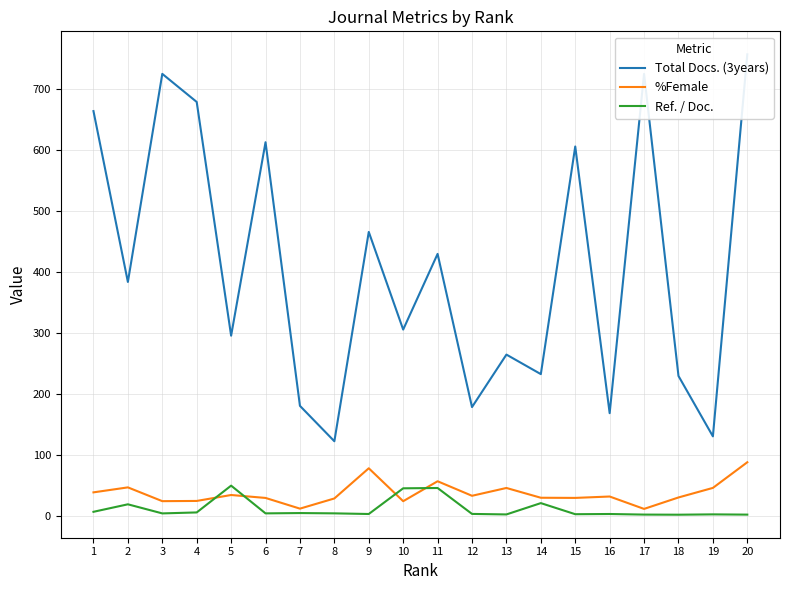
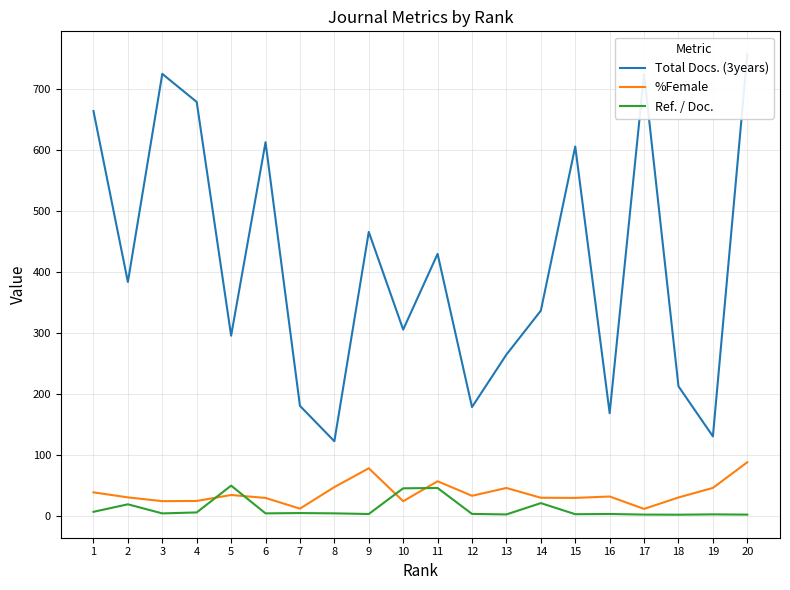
  {
    "Total Docs. (3years)": {
      "1": 660,
      "2": 380,
      "3": 720,
      "4": 680,
      "5": 300,
      "6": 610,
      "7": 180,
      "8": 120,
      "9": 470,
      "10": 310,
      "11": 430,
      "12": 180,
      "13": 260,
-     "14": 230,
+     "14": 340,
      "15": 610,
      "16": 170,
-     "18": 230,
+     "18": 210,
      "19": 130
    },
    "%Female": {
      "1": 40,
-     "2": 50,
+     "2": 30,
      "3": 20,
      "4": 20,
      "5": 30,
      "6": 30,
      "7": 10,
-     "8": 30,
+     "8": 50,
      "9": 80,
      "10": 20,
      "11": 60,
      "12": 30,
      "13": 50,
      "14": 30,
      "15": 30,
      "16": 30,
      "17": 10,
      "18": 30,
      "19": 50,
      "20": 90
    },
    "Ref. / Doc.": {
      "1": 10,
      "2": 20,
      "3": 0,
      "4": 10,
      "5": 50,
      "6": 0,
      "7": 0,
      "8": 0,
      "9": 0,
      "10": 40,
      "11": 50,
      "12": 0,
      "13": 0,
      "14": 20,
      "15": 0,
      "16": 0,
      "17": 0,
      "18": 0,
      "19": 0,
      "20": 0
    }
  }
